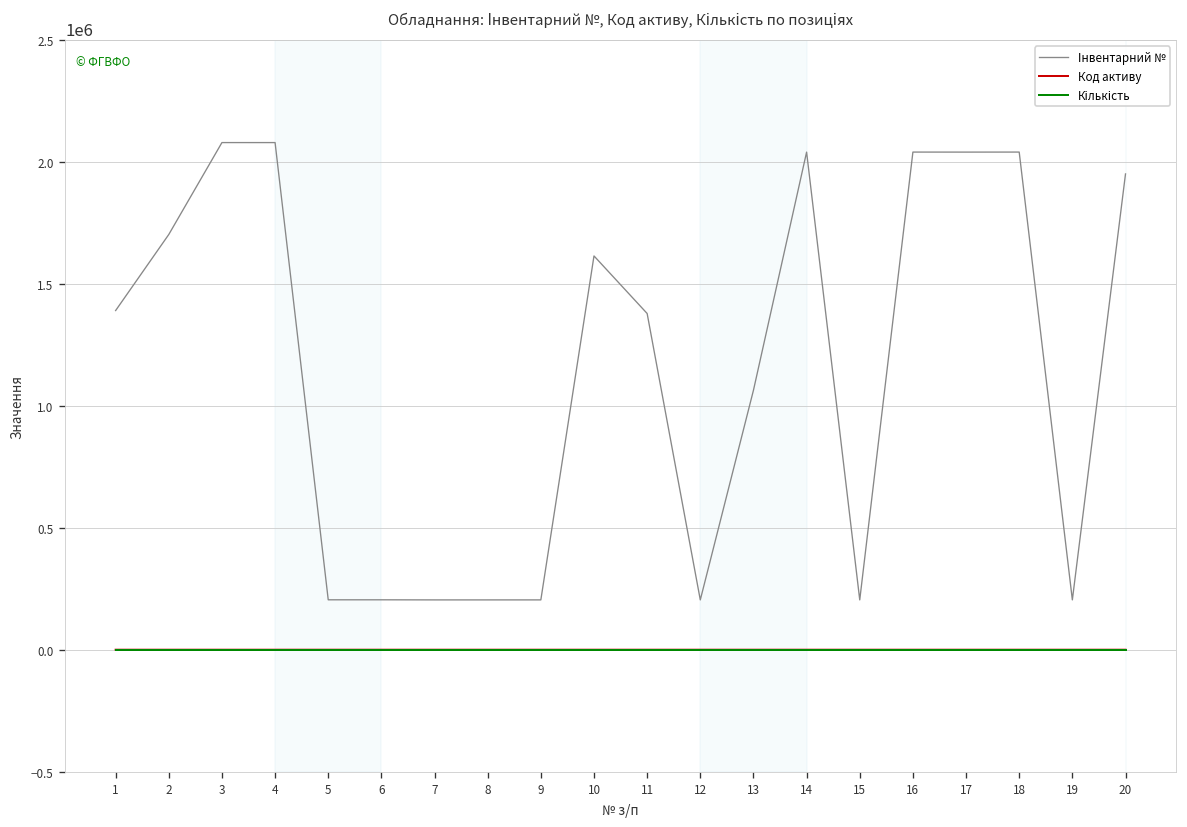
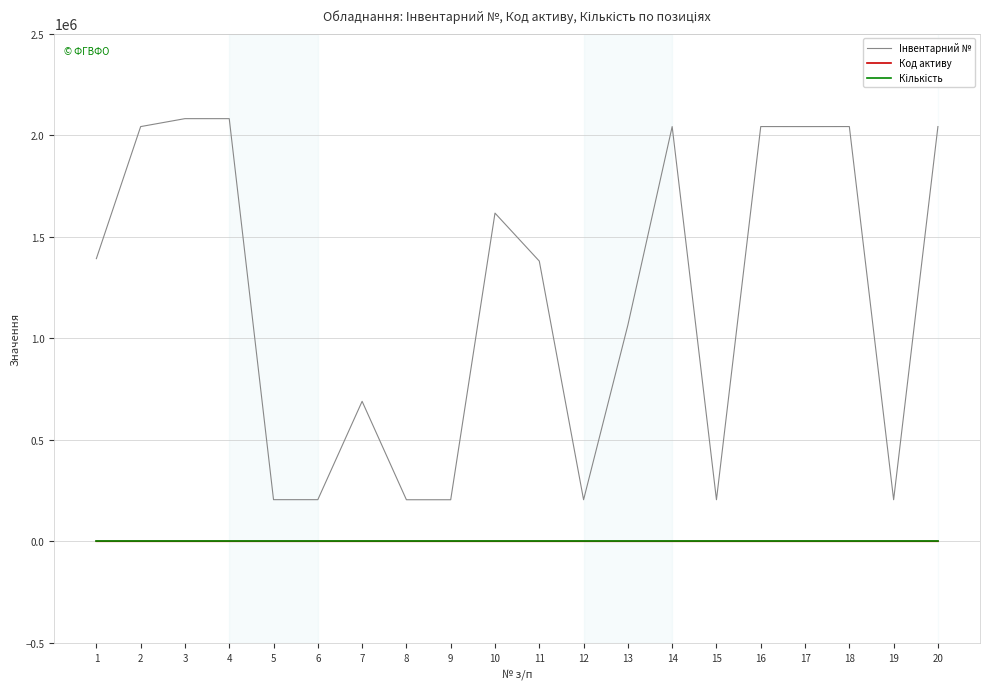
  {
    "Інвентарний №": {
      "1": 1390000,
-     "2": 1700000,
+     "2": 2040000,
      "3": 2080000,
      "4": 2080000,
      "5": 200000,
      "6": 200000,
-     "7": 200000,
+     "7": 690000,
      "8": 200000,
      "9": 200000,
      "10": 1620000,
      "11": 1380000,
      "12": 200000,
      "13": 1060000,
      "14": 2040000,
      "15": 200000,
      "16": 2040000,
      "17": 2040000,
      "18": 2040000,
      "19": 200000,
-     "20": 1950000
+     "20": 2040000
    },
    "Кількість": {
      "1": 0,
      "2": 0,
      "3": 0,
      "4": 0,
      "5": 0,
      "6": 0,
      "7": 0,
      "8": 0,
      "9": 0,
      "10": 0,
      "11": 0,
      "12": 0,
      "13": 0,
      "14": 0,
      "15": 0,
      "16": 0,
      "17": 0,
      "18": 0,
      "19": 0,
      "20": 0
    }
  }
